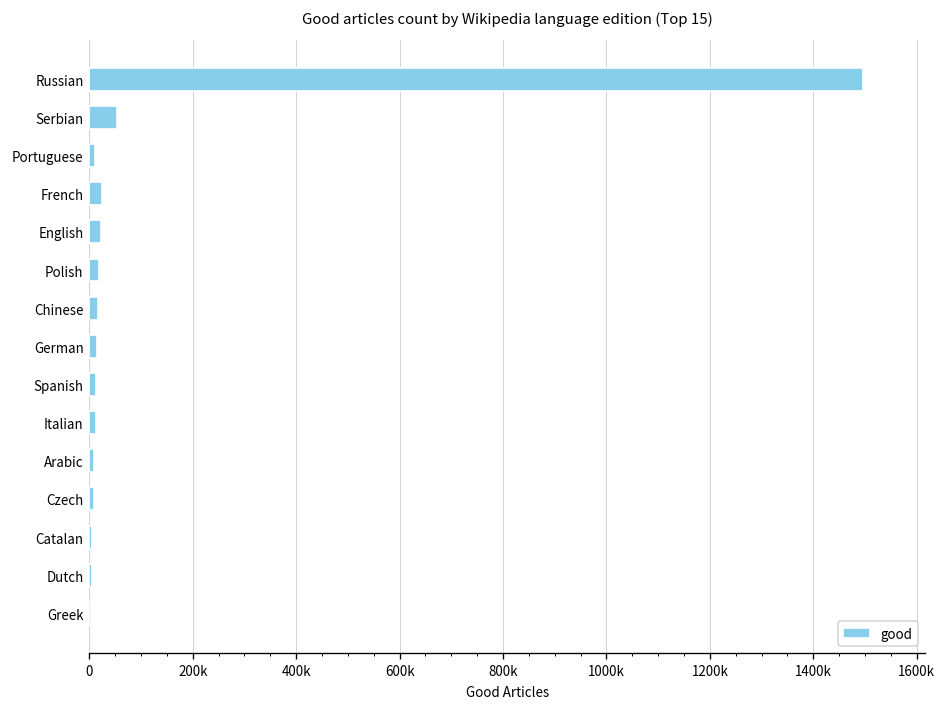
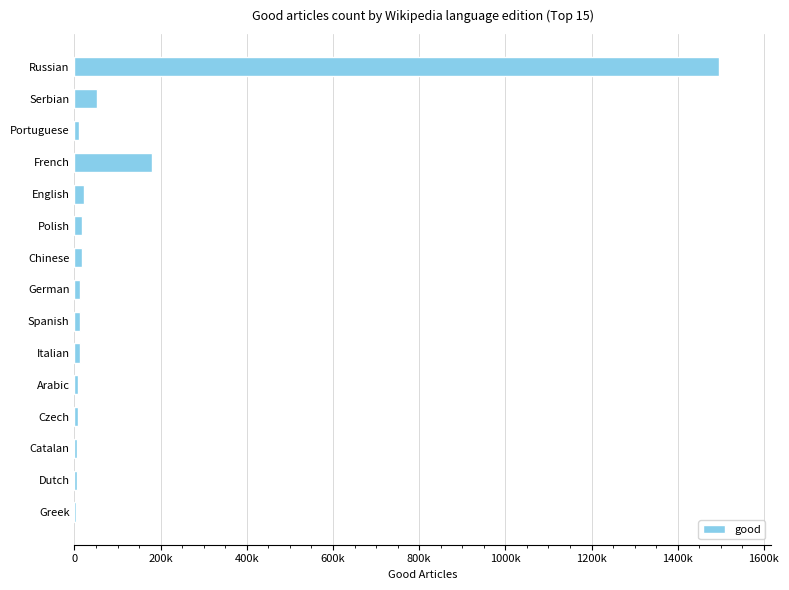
  {
    "Russian": 1500000,
    "Serbian": 50000,
    "Portuguese": 10000,
-   "French": 20000,
+   "French": 180000,
    "English": 20000,
    "Polish": 20000,
    "Chinese": 20000,
    "German": 10000,
    "Spanish": 10000,
    "Italian": 10000,
    "Arabic": 10000,
    "Czech": 10000
  }
